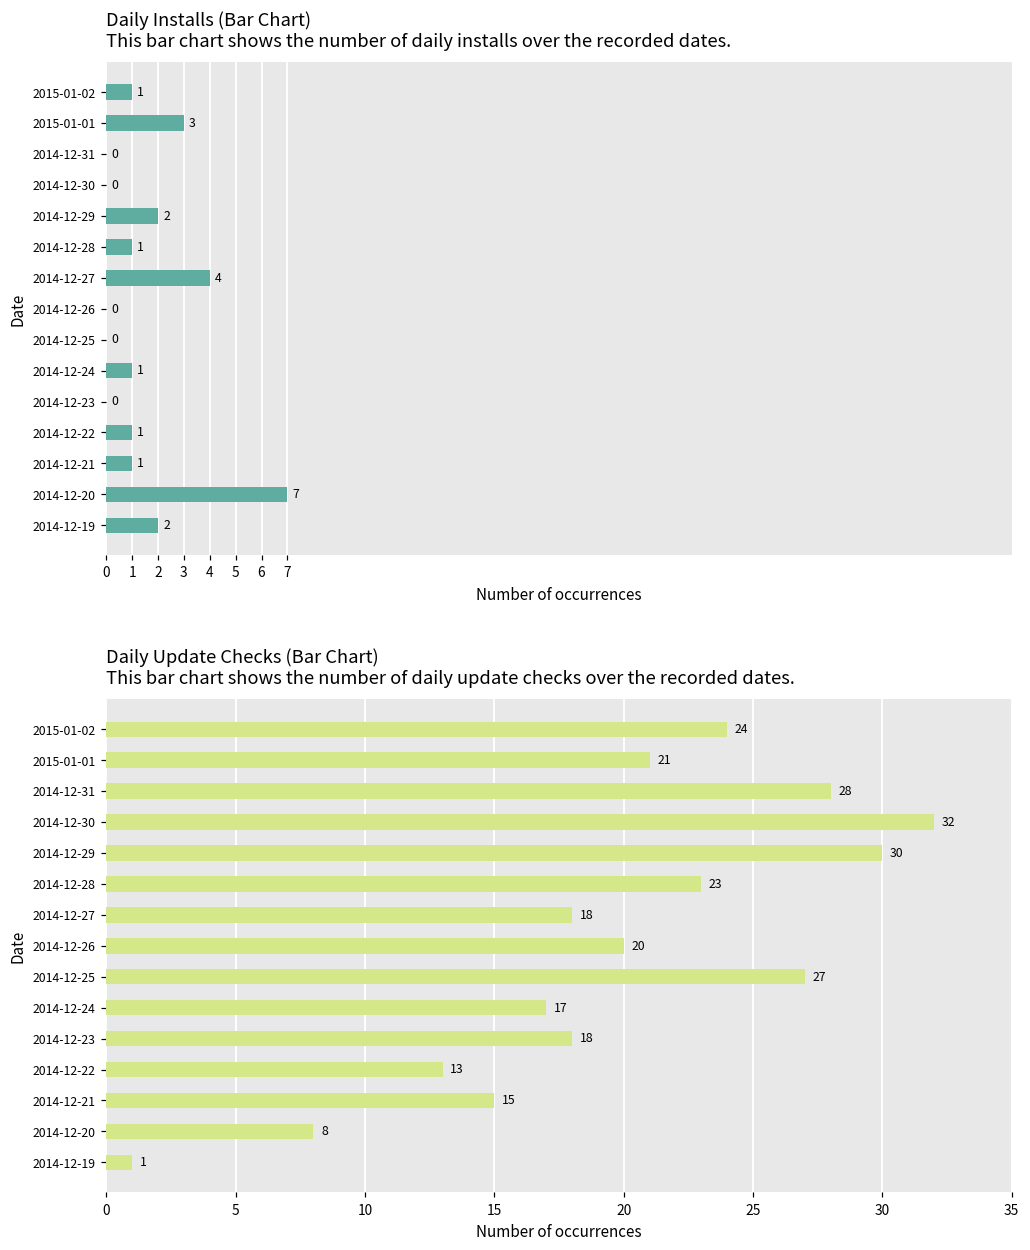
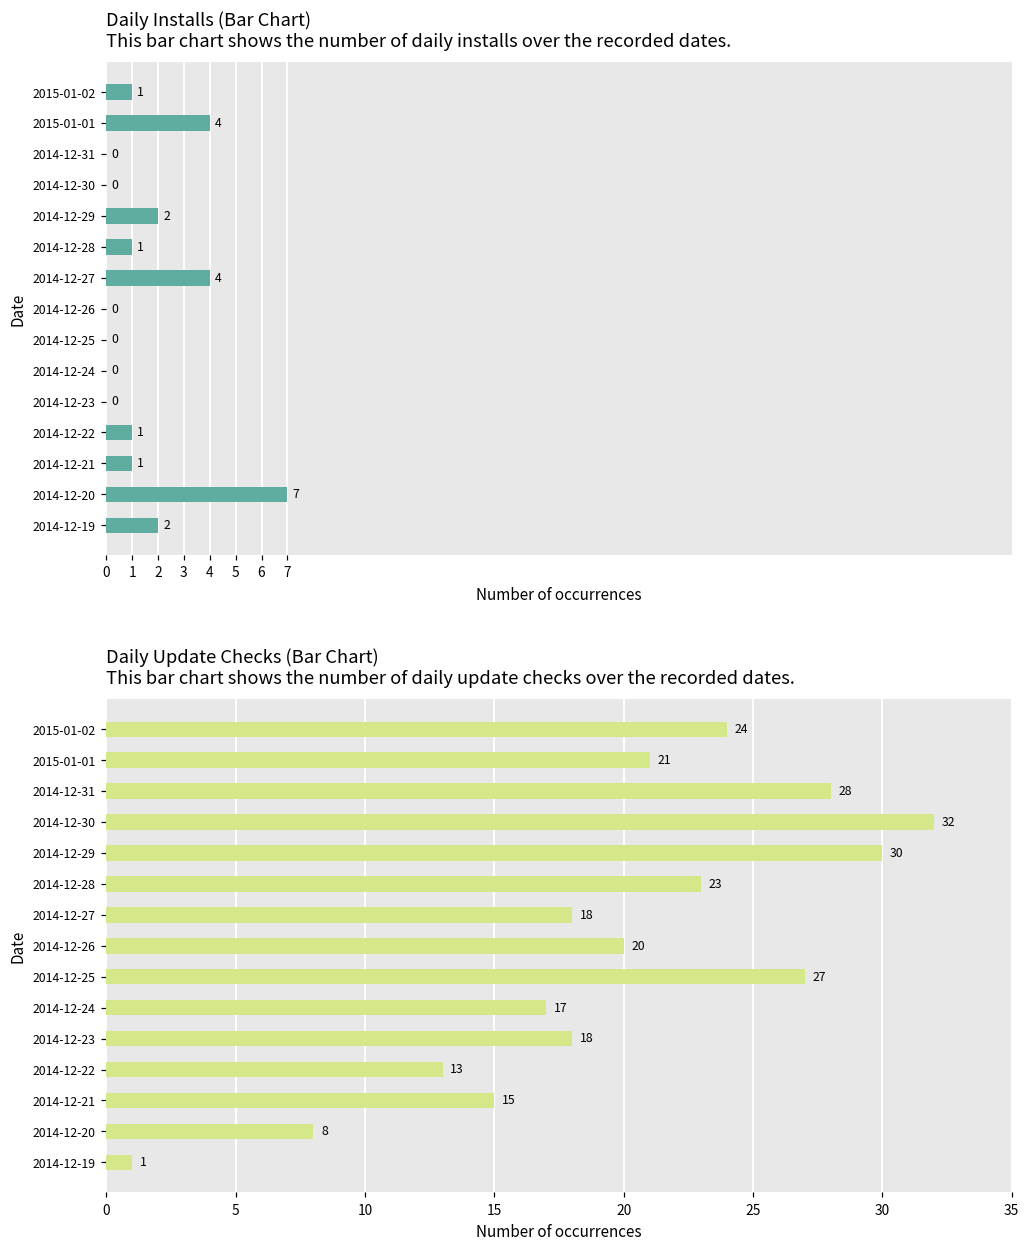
  {
    "Daily Installs (Bar Chart) This bar chart shows the number of daily installs over the recorded dates.": {
      "2015-01-02": 1,
-     "2015-01-01": 3,
+     "2015-01-01": 4,
      "2014-12-31": 0,
      "2014-12-30": 0,
      "2014-12-29": 2,
      "2014-12-28": 1,
      "2014-12-27": 4,
      "2014-12-26": 0,
      "2014-12-25": 0,
-     "2014-12-24": 1,
+     "2014-12-24": 0,
      "2014-12-23": 0,
      "2014-12-22": 1,
      "2014-12-21": 1,
      "2014-12-20": 7,
      "2014-12-19": 2
    },
    "Daily Update Checks (Bar Chart) This bar chart shows the number of daily update checks over the recorded dates.": {
      "2015-01-02": 24,
      "2015-01-01": 21,
      "2014-12-31": 28,
      "2014-12-30": 32,
      "2014-12-29": 30,
      "2014-12-28": 23,
      "2014-12-27": 18,
      "2014-12-26": 20,
      "2014-12-25": 27,
      "2014-12-24": 17,
      "2014-12-23": 18,
      "2014-12-22": 13,
      "2014-12-21": 15,
      "2014-12-20": 8,
      "2014-12-19": 1
    }
  }
